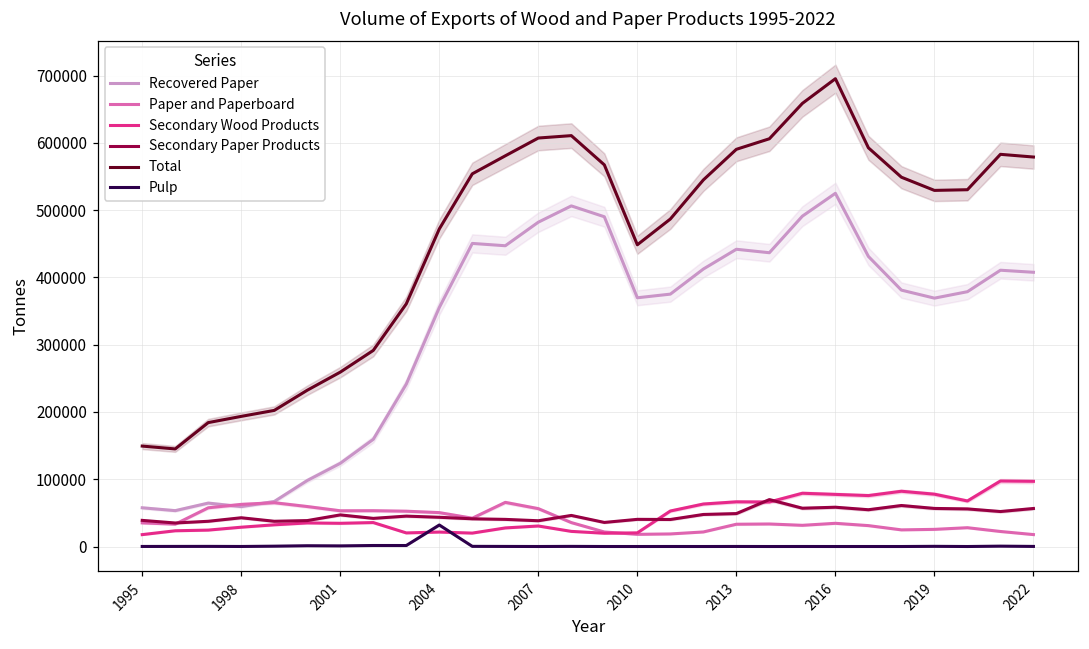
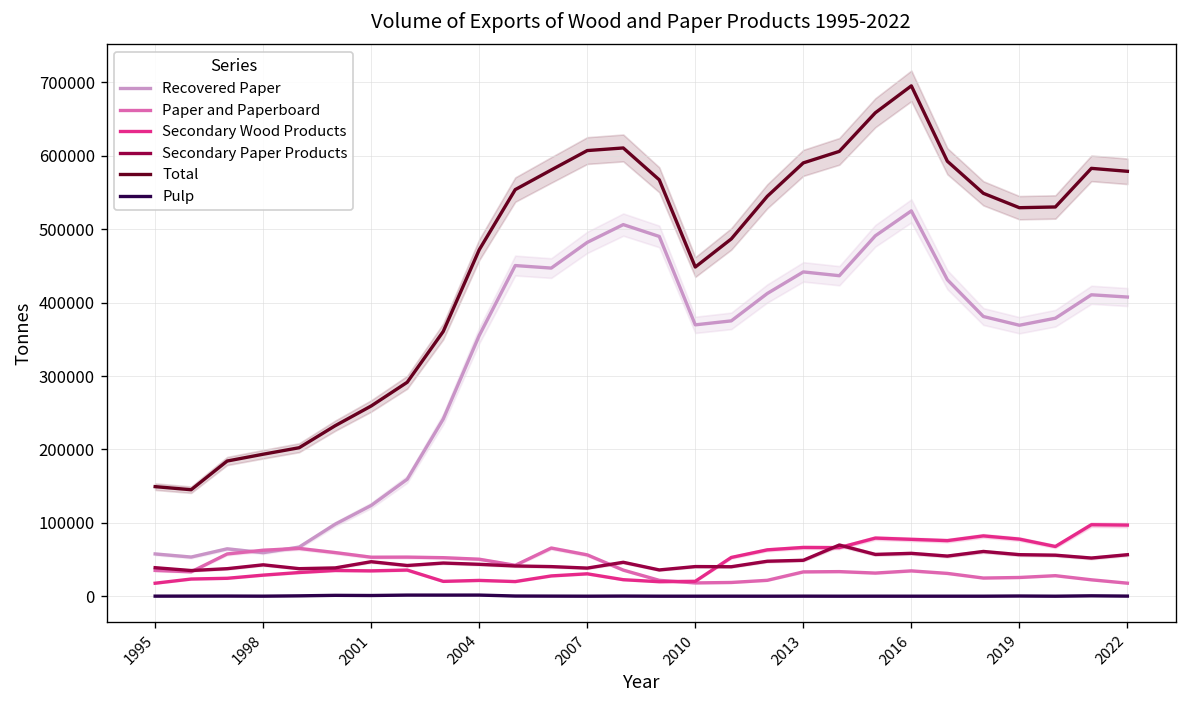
  {
    "Pulp": {
      "1995": 0,
      "1998": 0,
      "2001": 0,
-     "2004": 30000,
+     "2004": 0,
      "2007": 0,
      "2010": 0,
      "2013": 0,
      "2016": 0,
      "2019": 0,
      "2022": 0
    }
  }
